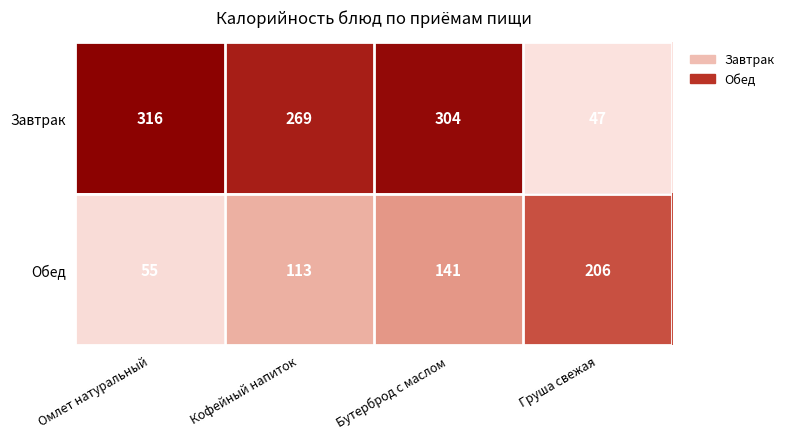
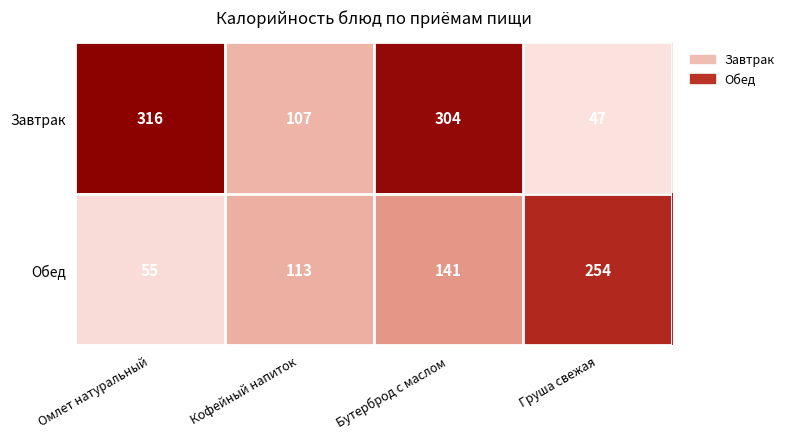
  {
    "Завтрак": {
      "Омлет натуральный": 316,
-     "Кофейный напиток": 269,
+     "Кофейный напиток": 107,
      "Бутерброд с маслом": 304
    },
    "Обед": {
      "Кофейный напиток": 113,
      "Бутерброд с маслом": 141,
-     "Груша свежая": 206
+     "Груша свежая": 254
    }
  }
